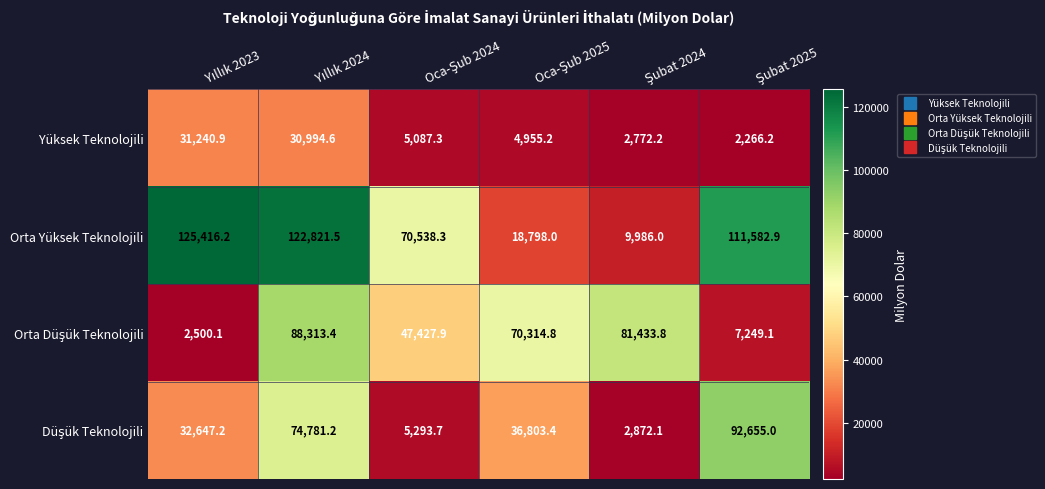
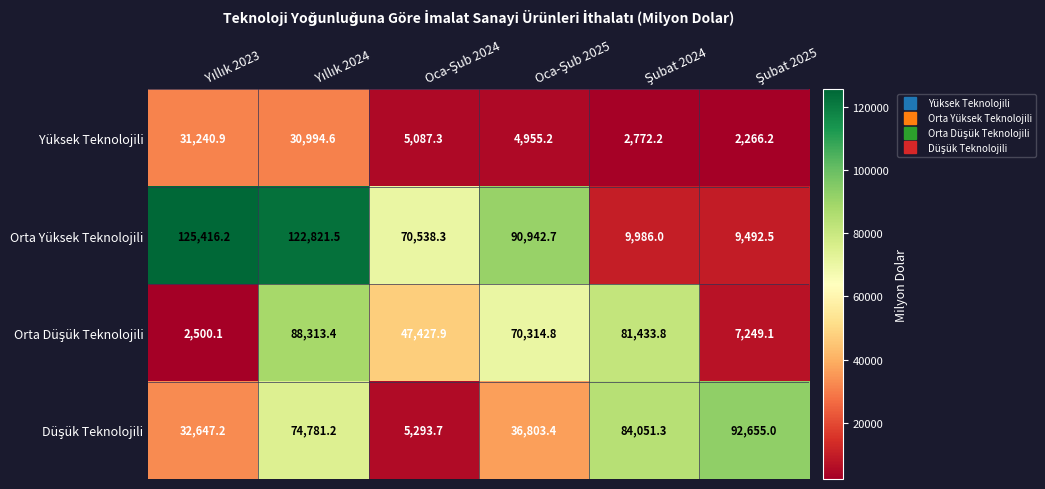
  {
    "Yüksek Teknolojili": {
      "Yıllık 2023": "31,240.9",
      "Yıllık 2024": "30,994.6",
      "Oca-Şub 2024": "5,087.3",
      "Oca-Şub 2025": "4,955.2",
      "Şubat 2024": "2,772.2",
      "Şubat 2025": "2,266.2"
    },
    "Orta Yüksek Teknolojili": {
      "Yıllık 2023": "125,416.2",
      "Yıllık 2024": "122,821.5",
      "Oca-Şub 2024": "70,538.3",
-     "Oca-Şub 2025": "18,798.0",
+     "Oca-Şub 2025": "90,942.7",
      "Şubat 2024": "9,986.0",
-     "Şubat 2025": "111,582.9"
+     "Şubat 2025": "9,492.5"
    },
    "Orta Düşük Teknolojili": {
      "Yıllık 2023": "2,500.1",
      "Yıllık 2024": "88,313.4",
      "Oca-Şub 2024": "47,427.9",
      "Oca-Şub 2025": "70,314.8",
      "Şubat 2024": "81,433.8",
      "Şubat 2025": "7,249.1"
    },
    "Düşük Teknolojili": {
      "Yıllık 2023": "32,647.2",
      "Yıllık 2024": "74,781.2",
      "Oca-Şub 2024": "5,293.7",
      "Oca-Şub 2025": "36,803.4",
-     "Şubat 2024": "2,872.1",
+     "Şubat 2024": "84,051.3",
      "Şubat 2025": "92,655.0"
    }
  }
